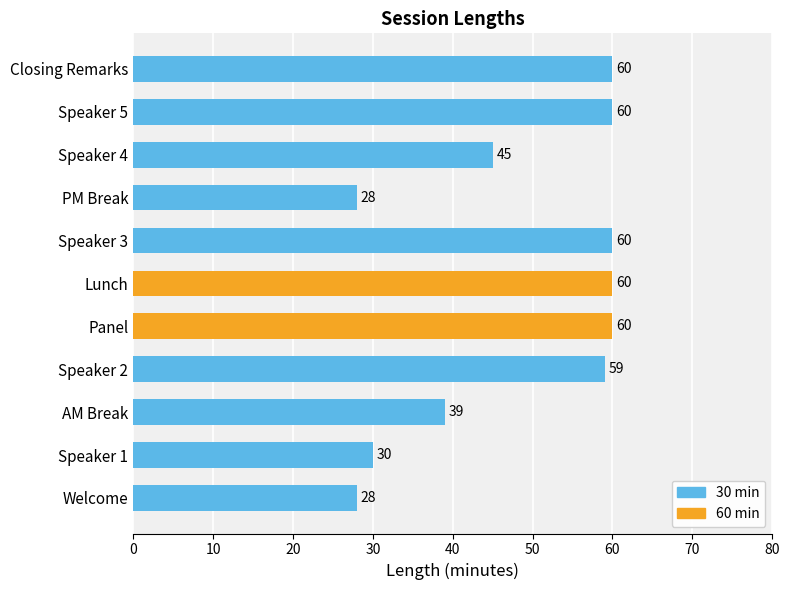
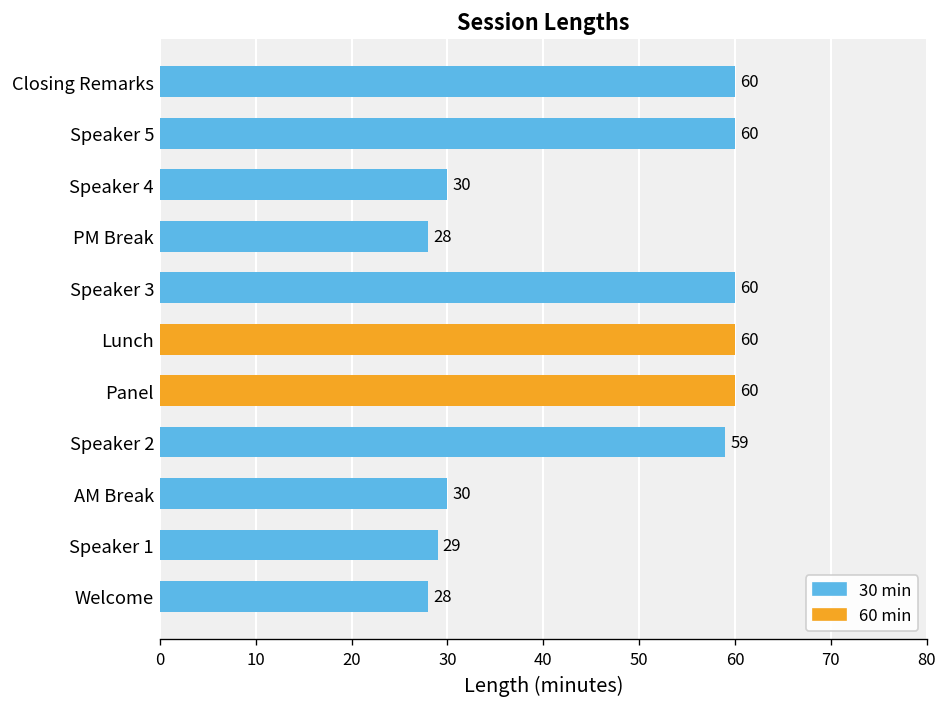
  {
    "Closing Remarks": 60,
    "Speaker 5": 60,
-   "Speaker 4": 45,
+   "Speaker 4": 30,
    "PM Break": 28,
    "Speaker 3": 60,
    "Lunch": 60,
    "Panel": 60,
    "Speaker 2": 59,
-   "AM Break": 39,
-   "Speaker 1": 30,
+   "AM Break": 30,
+   "Speaker 1": 29,
    "Welcome": 28
  }
